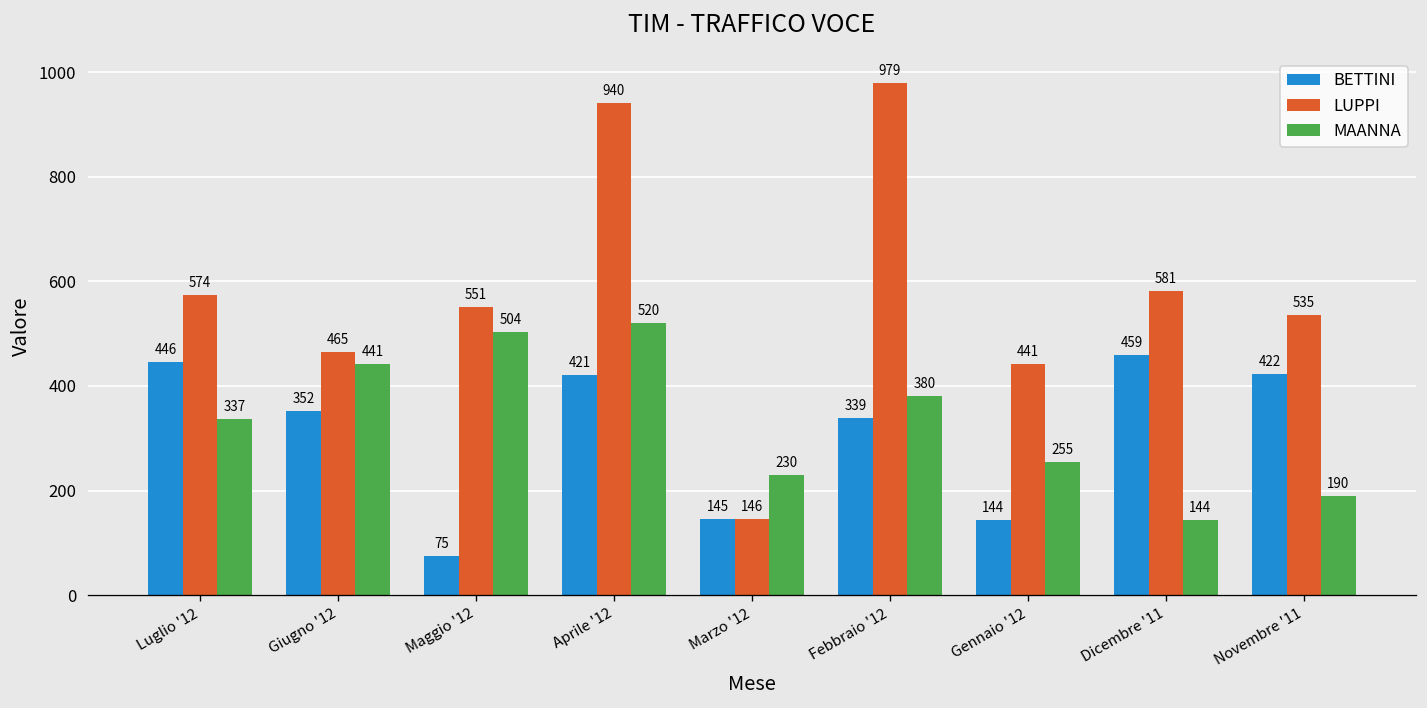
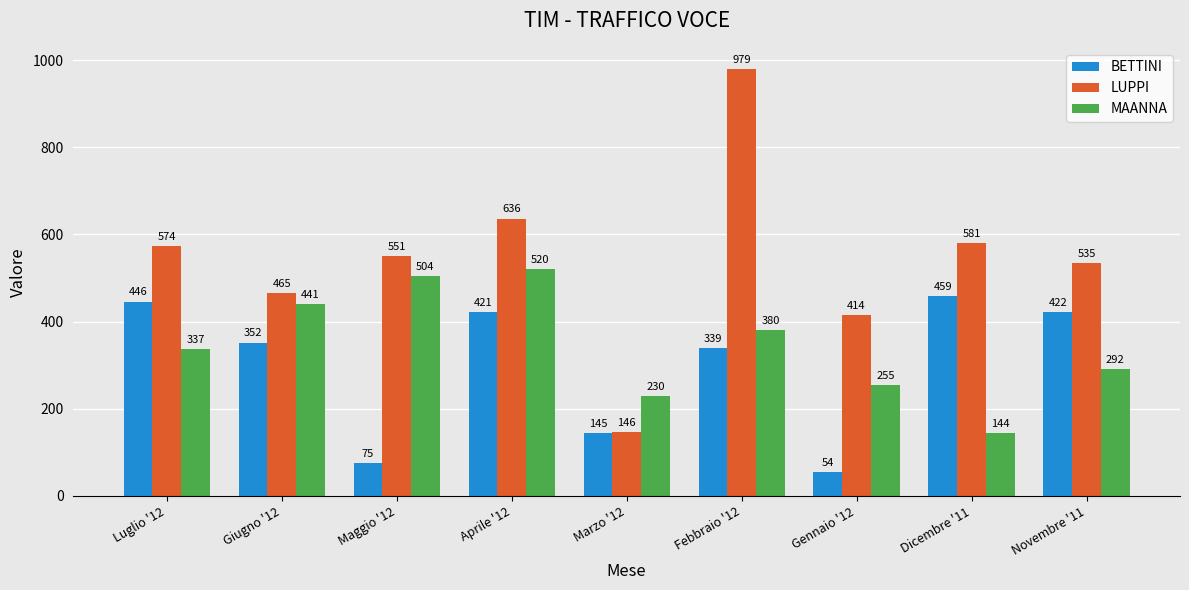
  {
    "BETTINI": {
      "Luglio '12": 446,
      "Giugno '12": 352,
      "Maggio '12": 75,
      "Aprile '12": 421,
      "Marzo '12": 145,
      "Febbraio '12": 339,
-     "Gennaio '12": 144,
+     "Gennaio '12": 54,
      "Dicembre '11": 459,
      "Novembre '11": 422
    },
    "LUPPI": {
      "Luglio '12": 574,
      "Giugno '12": 465,
      "Maggio '12": 551,
-     "Aprile '12": 940,
+     "Aprile '12": 636,
      "Marzo '12": 146,
      "Febbraio '12": 979,
-     "Gennaio '12": 441,
+     "Gennaio '12": 414,
      "Dicembre '11": 581,
      "Novembre '11": 535
    },
    "MAANNA": {
      "Luglio '12": 337,
      "Giugno '12": 441,
      "Maggio '12": 504,
      "Aprile '12": 520,
      "Marzo '12": 230,
      "Febbraio '12": 380,
      "Gennaio '12": 255,
      "Dicembre '11": 144,
-     "Novembre '11": 190
+     "Novembre '11": 292
    }
  }
